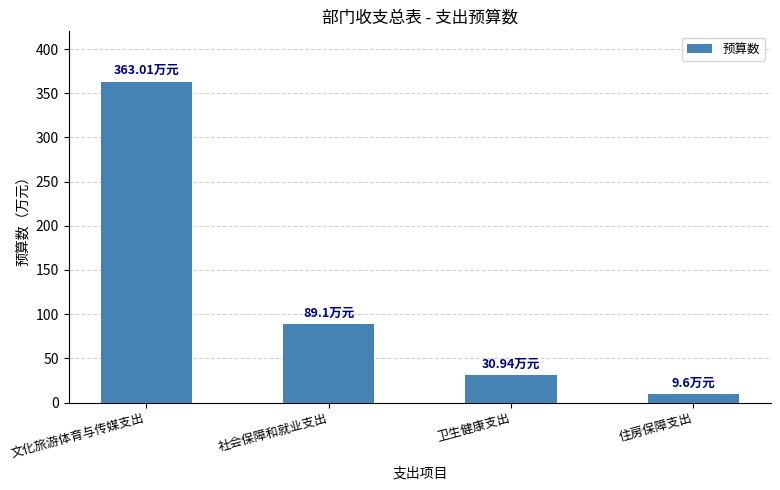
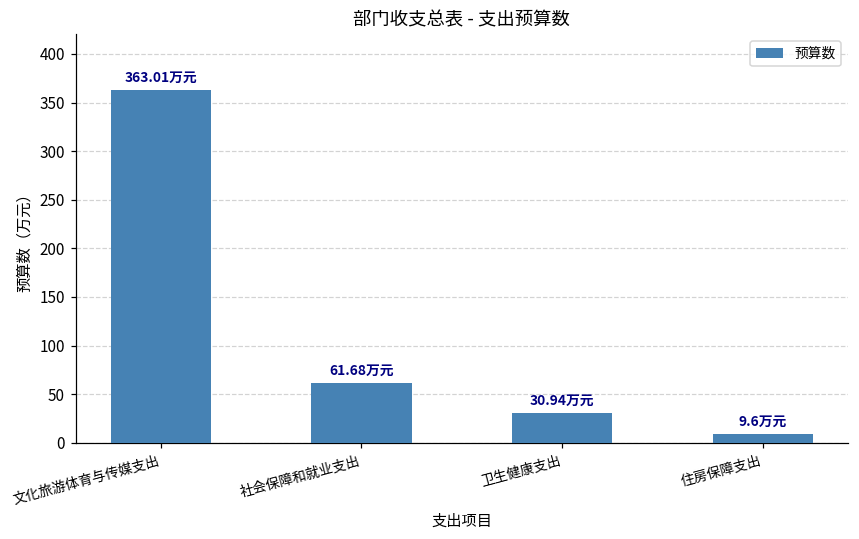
  {
    "文化旅游体育与传媒支出": 363.01,
-   "社会保障和就业支出": 89.1,
+   "社会保障和就业支出": 61.68,
    "卫生健康支出": 30.94,
    "住房保障支出": 9.6
  }
